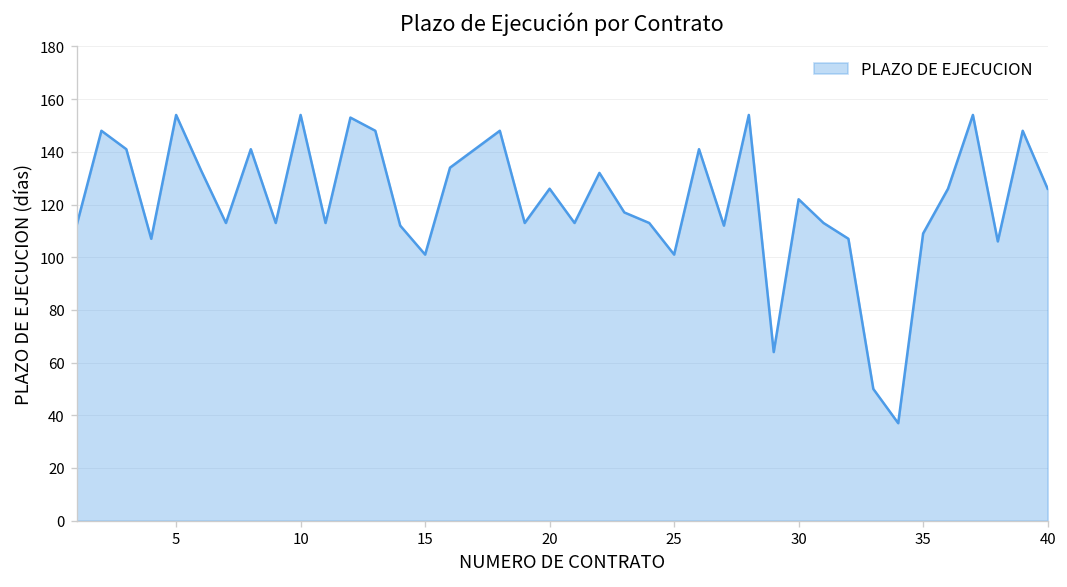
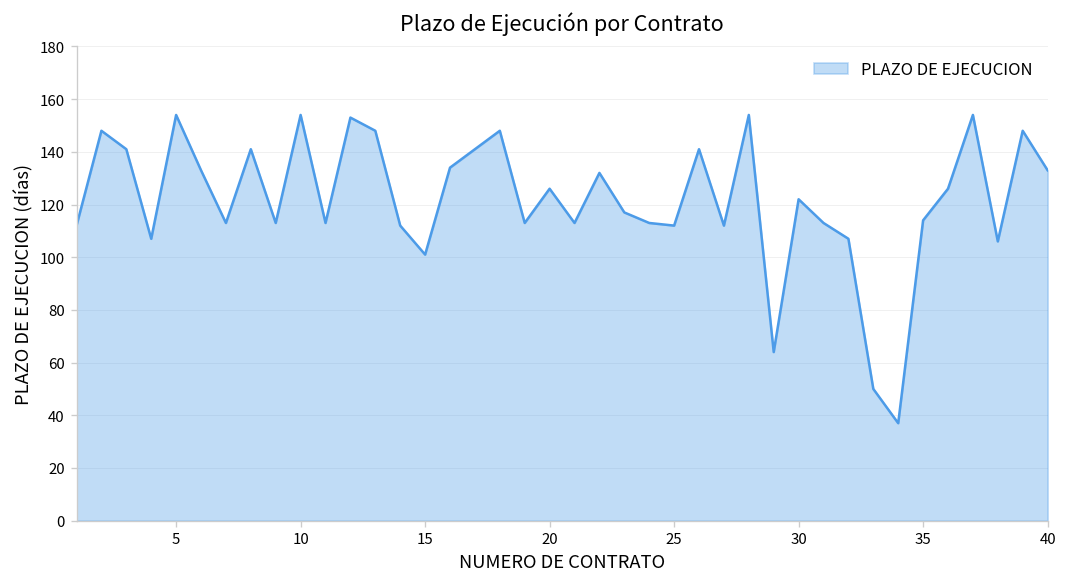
  {
    "5": 154,
    "10": 154,
    "15": 101,
    "20": 126,
-   "25": 101,
+   "25": 112,
    "30": 122,
-   "35": 109,
-   "40": 126
+   "35": 114,
+   "40": 133
  }
